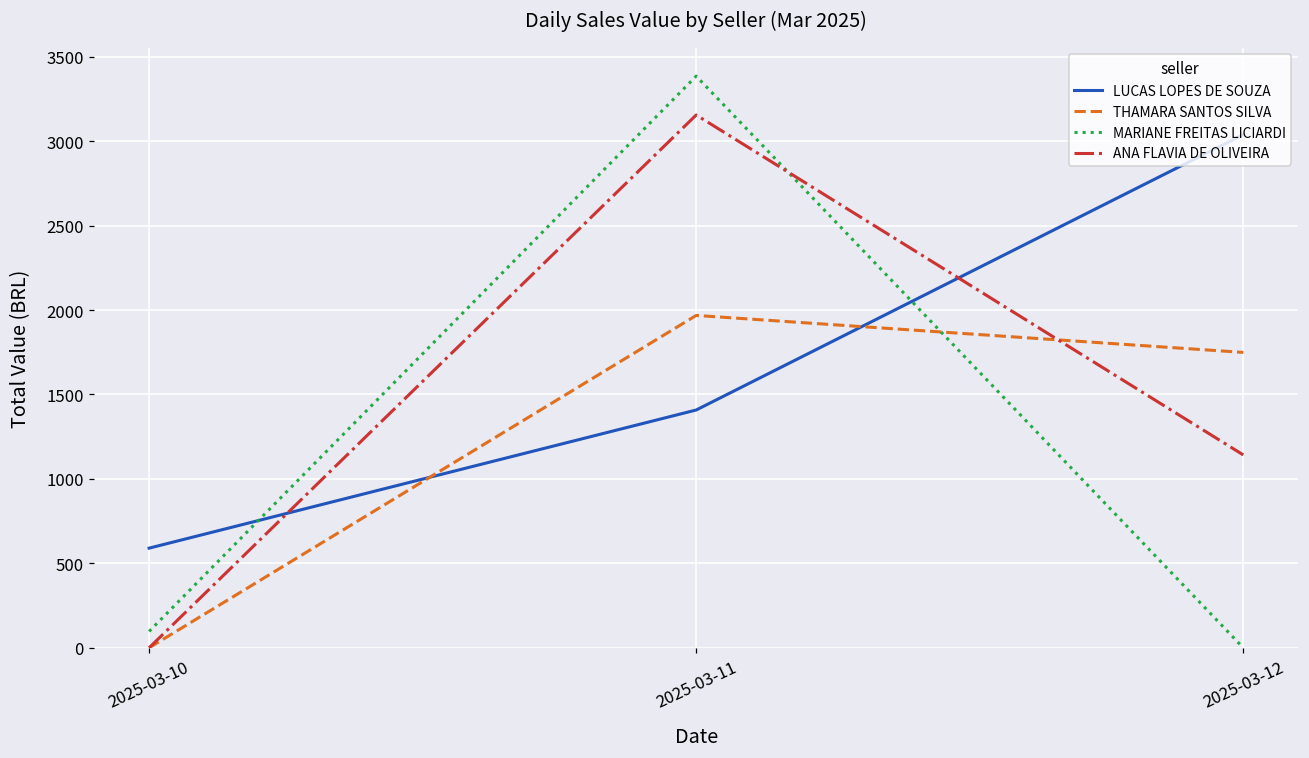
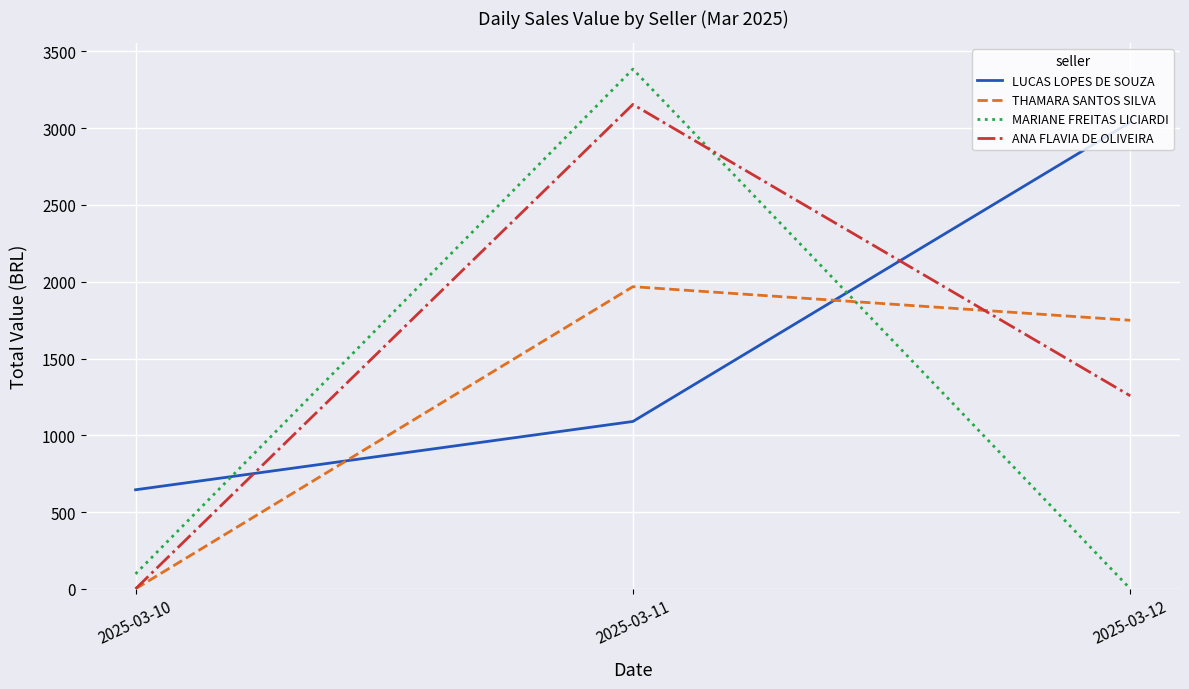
  {
    "LUCAS LOPES DE SOUZA": {
-     "2025-03-10": 590,
-     "2025-03-11": 1410
+     "2025-03-10": 650,
+     "2025-03-11": 1090
    },
    "THAMARA SANTOS SILVA": {
      "2025-03-11": 1970,
      "2025-03-12": 1750
    },
    "MARIANE FREITAS LICIARDI": {
      "2025-03-10": 100,
      "2025-03-11": 3390,
      "2025-03-12": 0
    },
    "ANA FLAVIA DE OLIVEIRA": {
      "2025-03-11": 3160,
-     "2025-03-12": 1140
+     "2025-03-12": 1260
    }
  }
